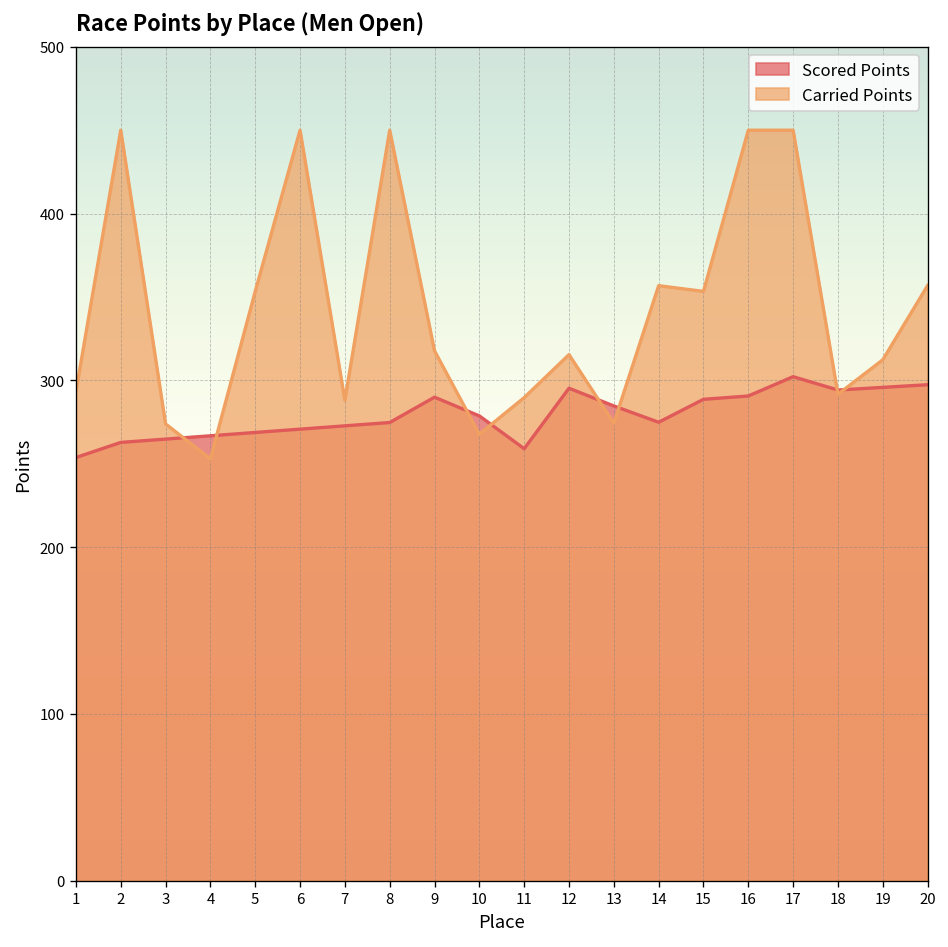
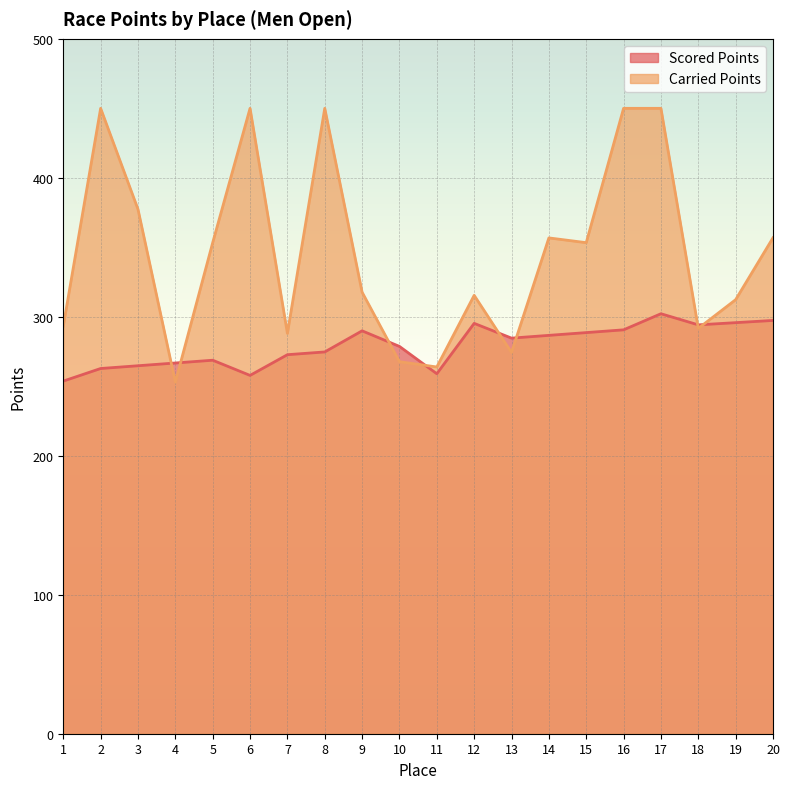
  {
    "Scored Points": {
      "1": 254,
      "2": 263,
      "3": 265,
      "4": 267,
      "5": 269,
-     "6": 271,
+     "6": 258,
      "7": 273,
      "8": 275,
      "9": 290,
      "10": 279,
      "11": 259,
      "12": 295,
      "13": 285,
-     "14": 275,
+     "14": 287,
      "15": 289,
      "16": 291,
      "17": 302,
      "18": 294,
      "19": 296,
      "20": 297
    },
    "Carried Points": {
      "1": 293,
      "2": 450,
-     "3": 274,
+     "3": 377,
      "4": 253,
      "5": 353,
      "6": 450,
      "7": 288,
      "8": 450,
      "9": 318,
      "10": 268,
-     "11": 290,
+     "11": 264,
      "12": 315,
      "13": 274,
      "14": 357,
      "15": 353,
      "16": 450,
      "17": 450,
      "18": 292,
      "19": 312,
      "20": 357
    }
  }
